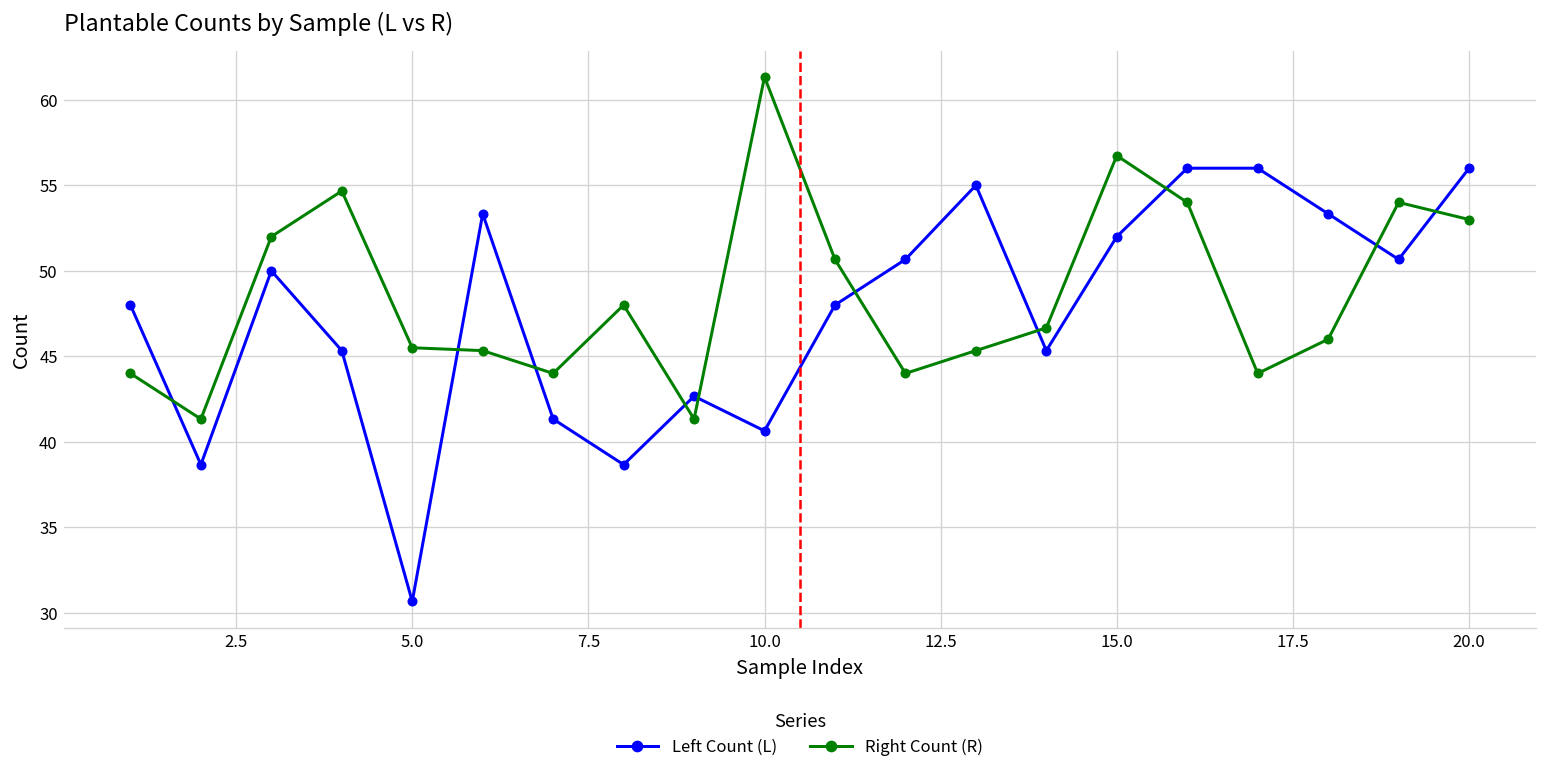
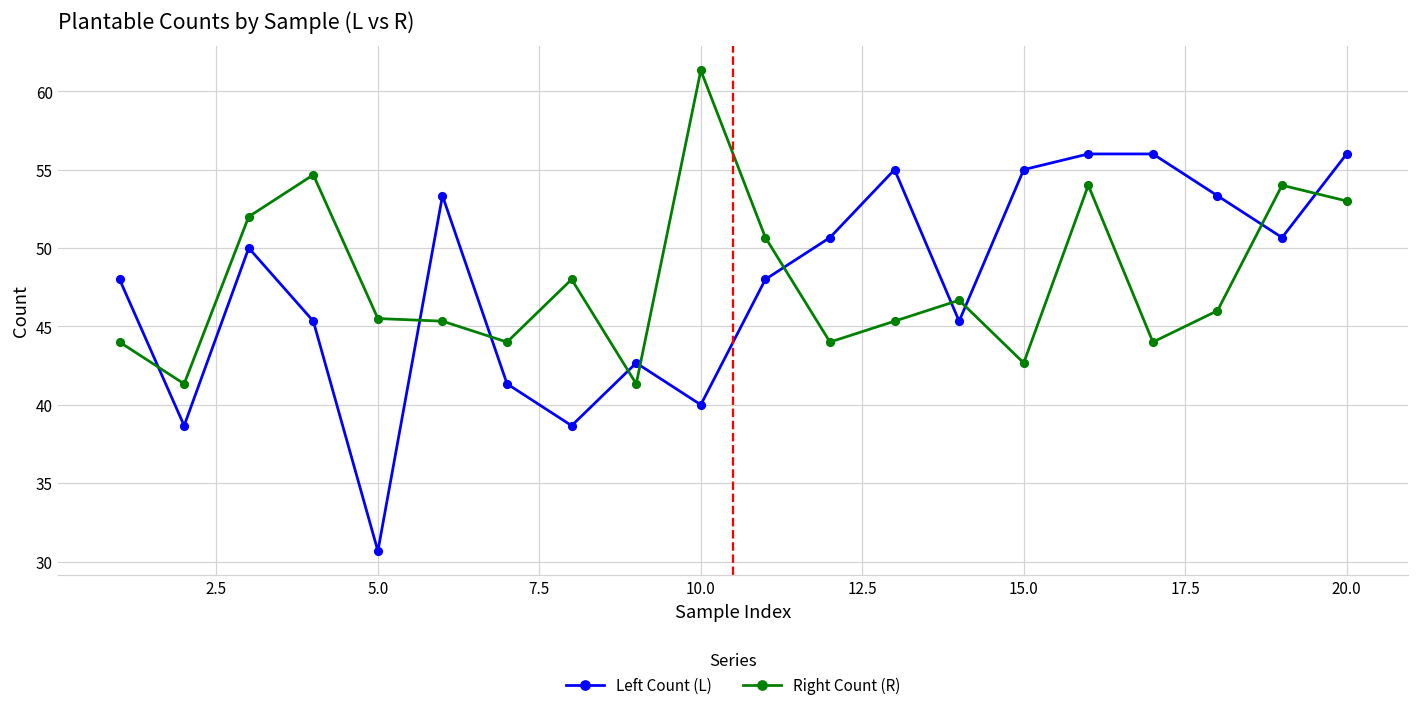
  {
    "Left Count (L)": {
      "5.0": 30.7,
-     "10.0": 40.6,
-     "15.0": 52,
+     "10.0": 40.0,
+     "15.0": 55,
      "20.0": 56.0
    },
    "Right Count (R)": {
      "5.0": 45.5,
      "10.0": 61.3,
-     "15.0": 56.7,
+     "15.0": 42.7,
      "20.0": 53.0
    }
  }
